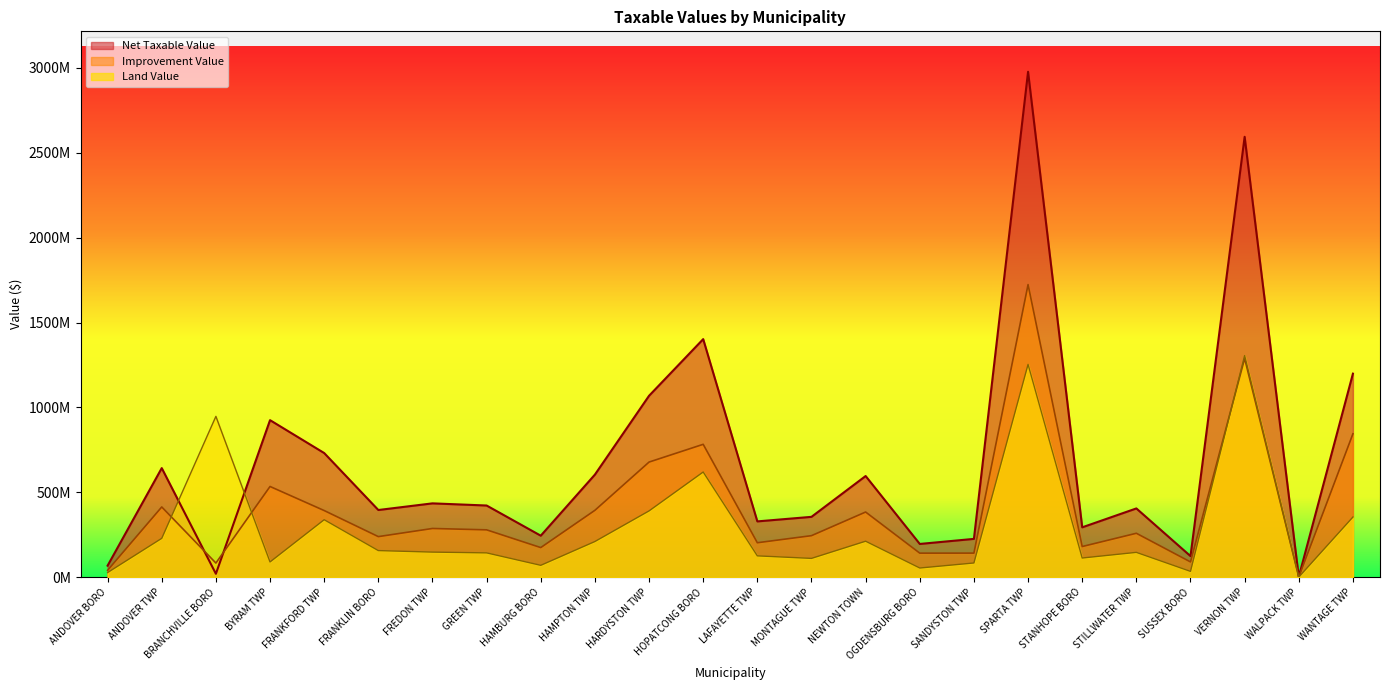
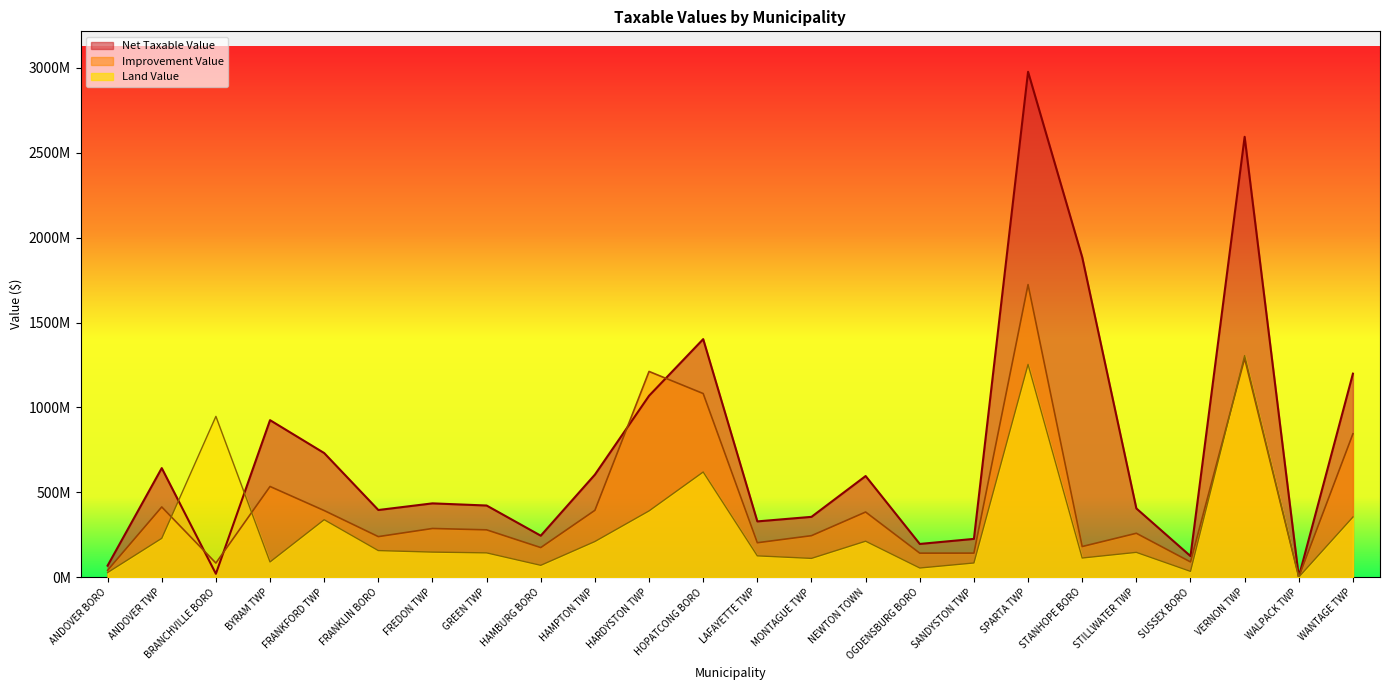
  {
    "Net Taxable Value": {
      "ANDOVER BORO": 70000000,
      "ANDOVER TWP": 640000000,
      "BRANCHVILLE BORO": 20000000,
      "BYRAM TWP": 930000000,
      "FRANKFORD TWP": 730000000,
      "FRANKLIN BORO": 400000000,
      "FREDON TWP": 430000000,
      "GREEN TWP": 420000000,
      "HAMBURG BORO": 240000000,
      "HAMPTON TWP": 600000000,
      "HARDYSTON TWP": 1070000000,
      "HOPATCONG BORO": 1400000000,
      "LAFAYETTE TWP": 330000000,
      "MONTAGUE TWP": 360000000,
      "NEWTON TOWN": 600000000,
      "OGDENSBURG BORO": 200000000,
      "SANDYSTON TWP": 230000000,
      "SPARTA TWP": 2980000000,
-     "STANHOPE BORO": 290000000,
+     "STANHOPE BORO": 1880000000,
      "STILLWATER TWP": 410000000,
      "SUSSEX BORO": 120000000,
      "VERNON TWP": 2590000000,
      "WANTAGE TWP": 1200000000
    },
    "Improvement Value": {
      "ANDOVER TWP": 410000000,
      "BRANCHVILLE BORO": 80000000,
      "BYRAM TWP": 530000000,
      "FRANKFORD TWP": 390000000,
      "FRANKLIN BORO": 240000000,
      "FREDON TWP": 290000000,
      "GREEN TWP": 280000000,
      "HAMBURG BORO": 170000000,
      "HAMPTON TWP": 390000000,
-     "HARDYSTON TWP": 680000000,
-     "HOPATCONG BORO": 780000000,
+     "HARDYSTON TWP": 1210000000,
+     "HOPATCONG BORO": 1080000000,
      "LAFAYETTE TWP": 200000000,
      "MONTAGUE TWP": 240000000,
      "NEWTON TOWN": 380000000,
      "OGDENSBURG BORO": 140000000,
      "SANDYSTON TWP": 140000000,
      "SPARTA TWP": 1720000000,
      "STANHOPE BORO": 180000000,
      "STILLWATER TWP": 260000000,
      "SUSSEX BORO": 90000000,
      "VERNON TWP": 1290000000,
      "WANTAGE TWP": 840000000
    },
    "Land Value": {
      "ANDOVER TWP": 230000000,
      "BRANCHVILLE BORO": 950000000,
      "BYRAM TWP": 90000000,
      "FRANKFORD TWP": 340000000,
      "FRANKLIN BORO": 160000000,
      "FREDON TWP": 150000000,
      "GREEN TWP": 140000000,
      "HAMBURG BORO": 70000000,
      "HAMPTON TWP": 210000000,
      "HARDYSTON TWP": 390000000,
      "HOPATCONG BORO": 620000000,
      "LAFAYETTE TWP": 130000000,
      "MONTAGUE TWP": 110000000,
      "NEWTON TOWN": 210000000,
      "OGDENSBURG BORO": 50000000,
      "SANDYSTON TWP": 80000000,
      "SPARTA TWP": 1250000000,
      "STANHOPE BORO": 110000000,
      "STILLWATER TWP": 150000000,
      "SUSSEX BORO": 30000000,
      "VERNON TWP": 1310000000,
      "WANTAGE TWP": 350000000
    }
  }
